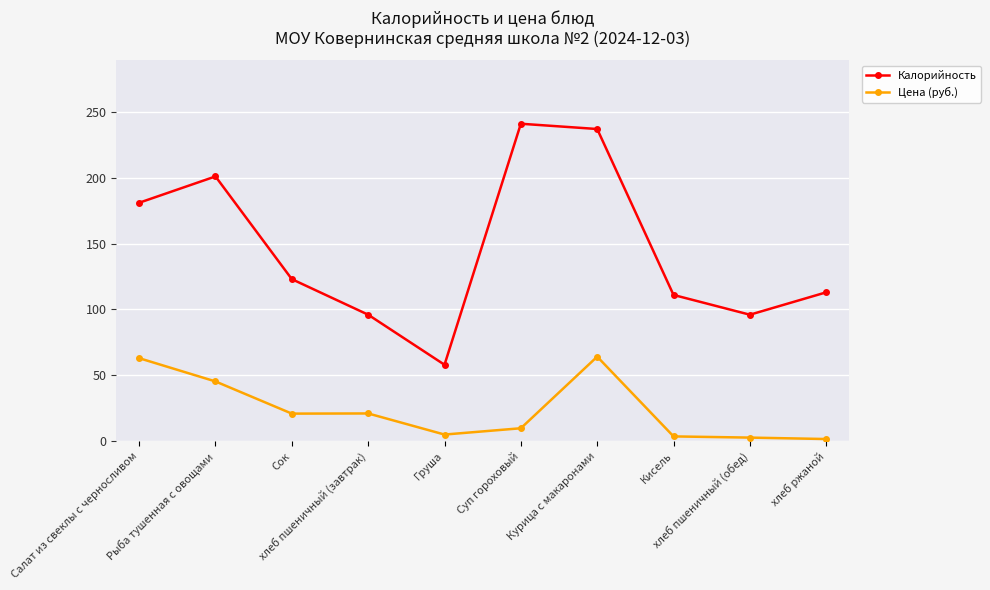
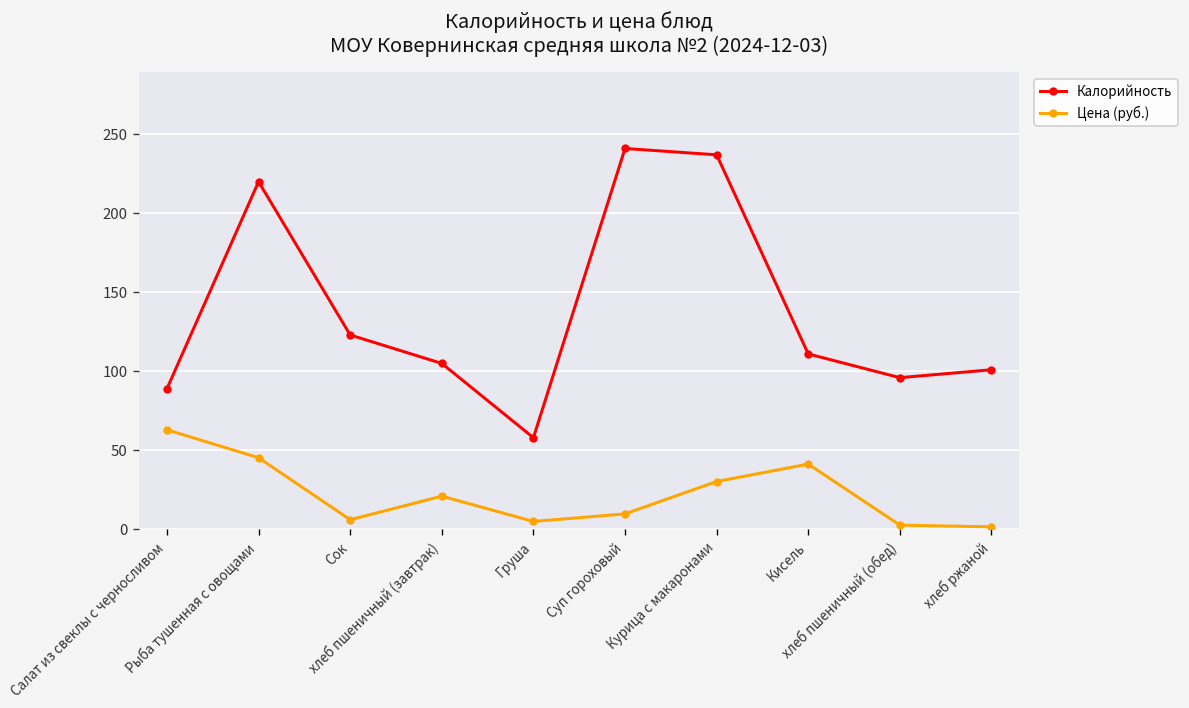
  {
    "Калорийность": {
-     "Салат из свеклы с черносливом": 181,
-     "Рыба тушенная с овощами": 201,
+     "Салат из свеклы с черносливом": 89,
+     "Рыба тушенная с овощами": 220,
      "Сок": 123,
-     "хлеб пшеничный (завтрак)": 96,
+     "хлеб пшеничный (завтрак)": 105,
      "Груша": 58,
      "Суп гороховый": 241,
      "Курица с макаронами": 237,
      "Кисель": 111,
      "хлеб пшеничный (обед)": 96,
-     "хлеб ржаной": 113
+     "хлеб ржаной": 101
    },
    "Цена (руб.)": {
      "Салат из свеклы с черносливом": 63,
      "Рыба тушенная с овощами": 45,
-     "Сок": 21,
+     "Сок": 6,
      "хлеб пшеничный (завтрак)": 21,
      "Груша": 5,
      "Суп гороховый": 10,
-     "Курица с макаронами": 64,
-     "Кисель": 4,
+     "Курица с макаронами": 30,
+     "Кисель": 41,
      "хлеб пшеничный (обед)": 3,
      "хлеб ржаной": 2
    }
  }
